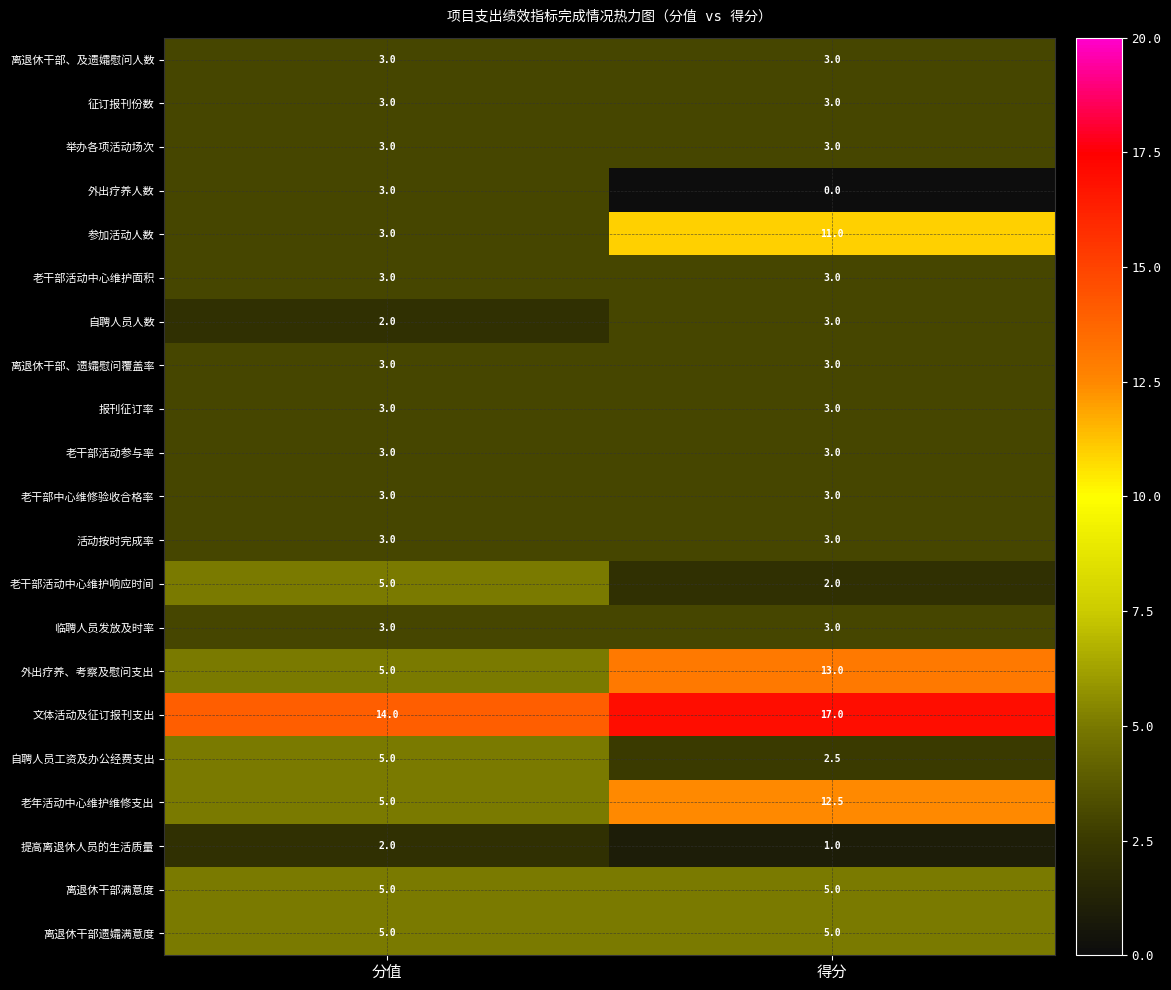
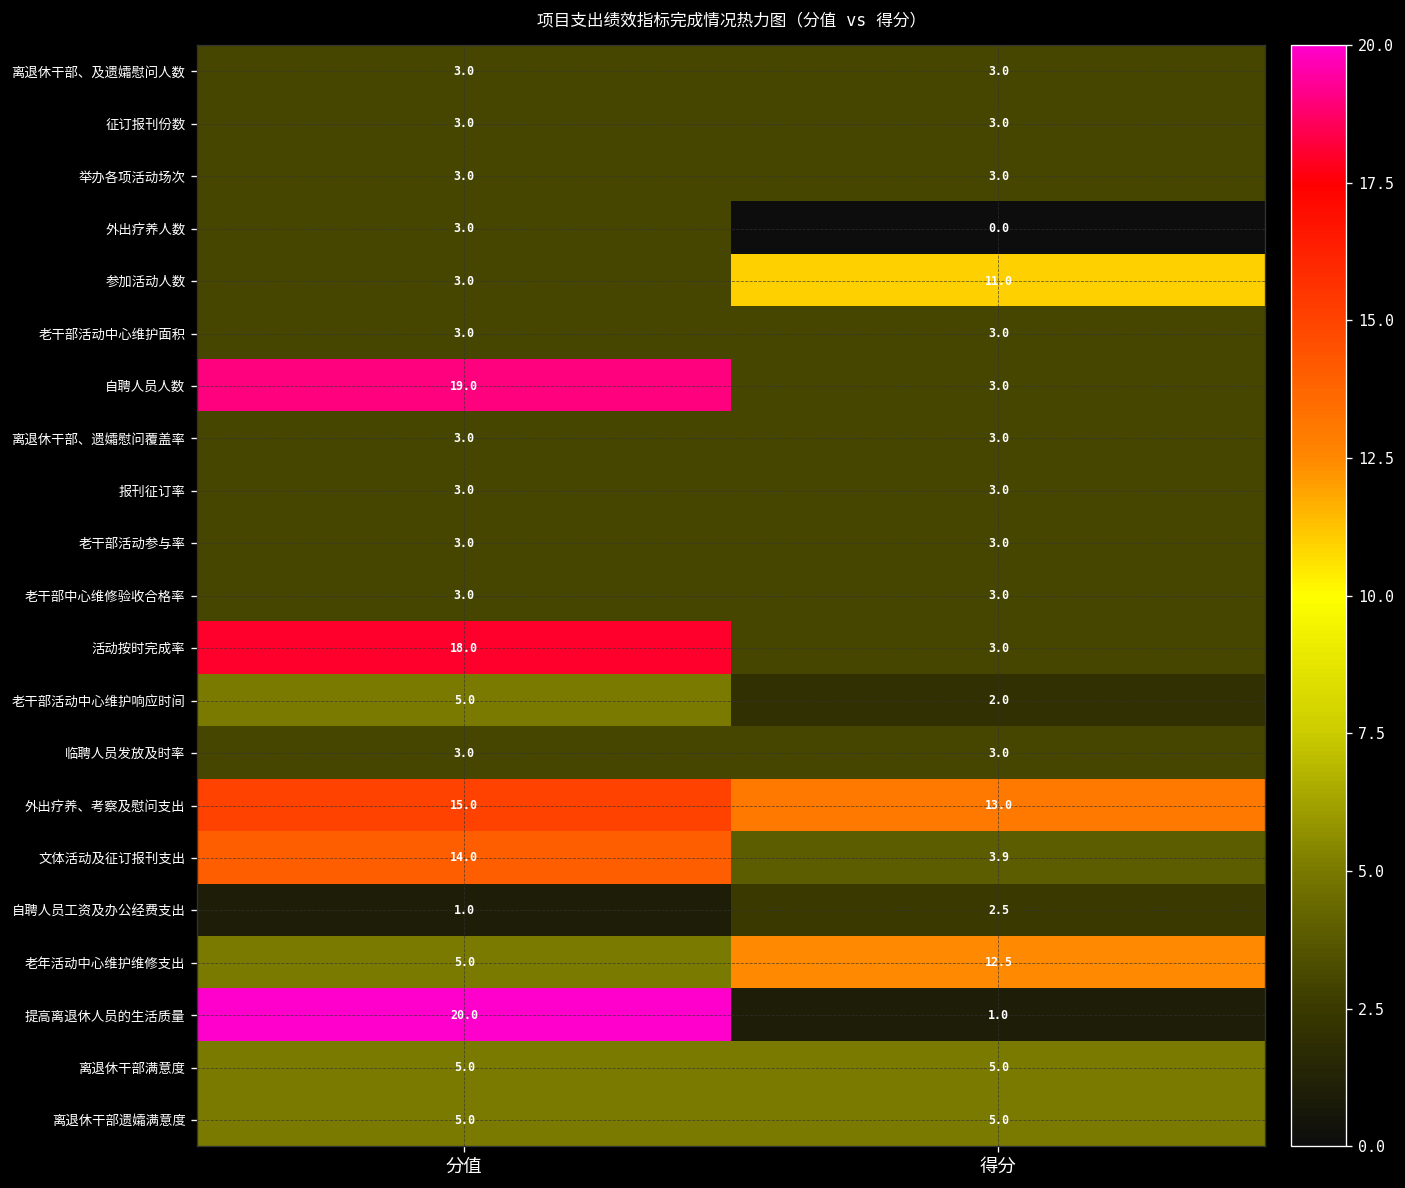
  {
    "离退休干部、及遗孀慰问人数": {
      "分值": 3.0,
      "得分": 3.0
    },
    "征订报刊份数": {
      "分值": 3.0,
      "得分": 3.0
    },
    "举办各项活动场次": {
      "分值": 3.0,
      "得分": 3.0
    },
    "外出疗养人数": {
      "分值": 3.0,
      "得分": 0.0
    },
    "参加活动人数": {
      "分值": 3.0,
      "得分": 11.0
    },
    "老干部活动中心维护面积": {
      "分值": 3.0,
      "得分": 3.0
    },
    "自聘人员人数": {
-     "分值": 2.0,
+     "分值": 19.0,
      "得分": 3.0
    },
    "离退休干部、遗孀慰问覆盖率": {
      "分值": 3.0,
      "得分": 3.0
    },
    "报刊征订率": {
      "分值": 3.0,
      "得分": 3.0
    },
    "老干部活动参与率": {
      "分值": 3.0,
      "得分": 3.0
    },
    "老干部中心维修验收合格率": {
      "分值": 3.0,
      "得分": 3.0
    },
    "活动按时完成率": {
-     "分值": 3.0,
+     "分值": 18.0,
      "得分": 3.0
    },
    "老干部活动中心维护响应时间": {
      "分值": 5.0,
      "得分": 2.0
    },
    "临聘人员发放及时率": {
      "分值": 3.0,
      "得分": 3.0
    },
    "外出疗养、考察及慰问支出": {
-     "分值": 5.0,
+     "分值": 15.0,
      "得分": 13.0
    },
    "文体活动及征订报刊支出": {
      "分值": 14.0,
-     "得分": 17.0
+     "得分": 3.9
    },
    "自聘人员工资及办公经费支出": {
-     "分值": 5.0,
+     "分值": 1.0,
      "得分": 2.5
    },
    "老年活动中心维护维修支出": {
      "分值": 5.0,
      "得分": 12.5
    },
    "提高离退休人员的生活质量": {
-     "分值": 2.0,
+     "分值": 20.0,
      "得分": 1.0
    },
    "离退休干部满意度": {
      "分值": 5.0,
      "得分": 5.0
    },
    "离退休干部遗孀满意度": {
      "分值": 5.0,
      "得分": 5.0
    }
  }
